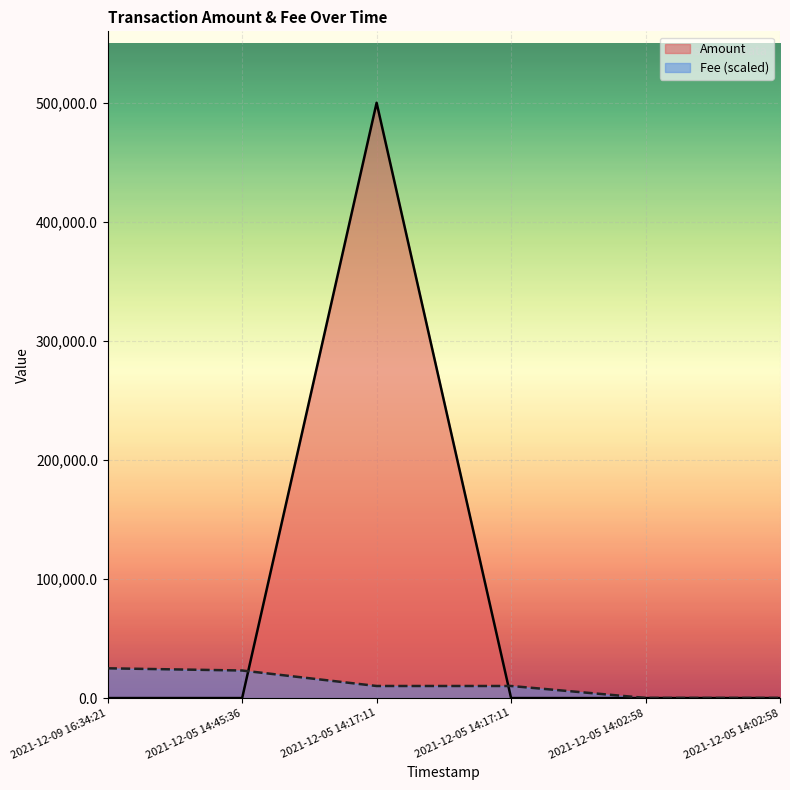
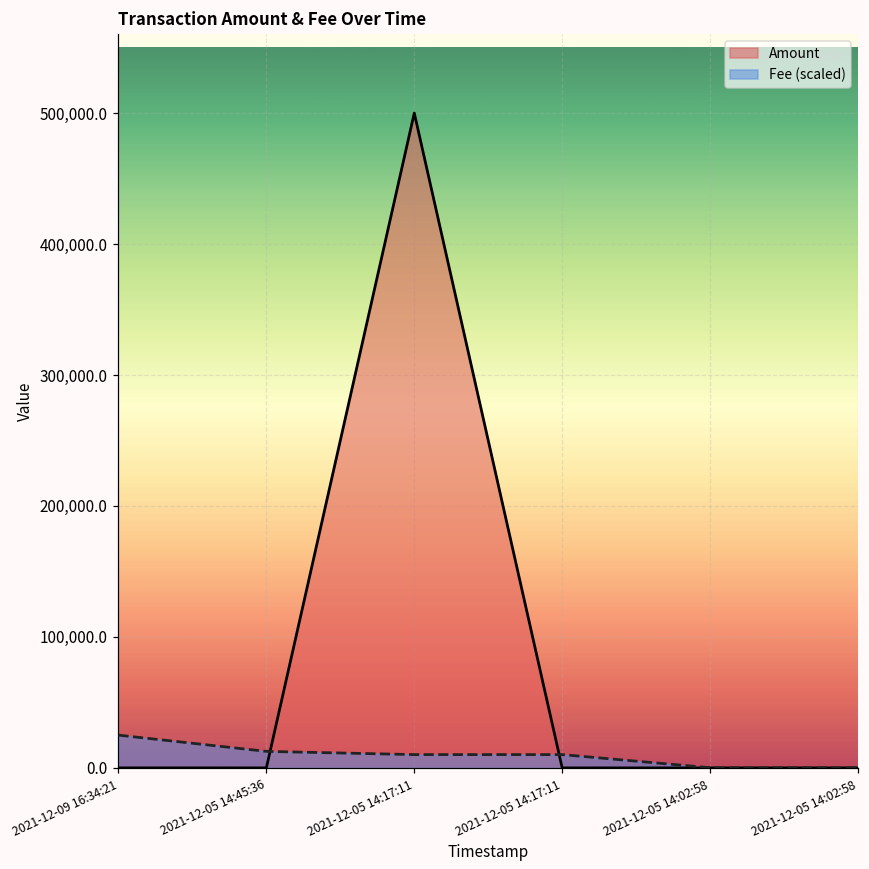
  {
    "Amount": {
      "2021-12-09 16:34:21": "0",
      "2021-12-05 14:45:36": "0"
    },
    "Fee (scaled)": {
      "2021-12-09 16:34:21": "25,000",
-     "2021-12-05 14:45:36": "23,000"
+     "2021-12-05 14:45:36": "13,000"
    }
  }
